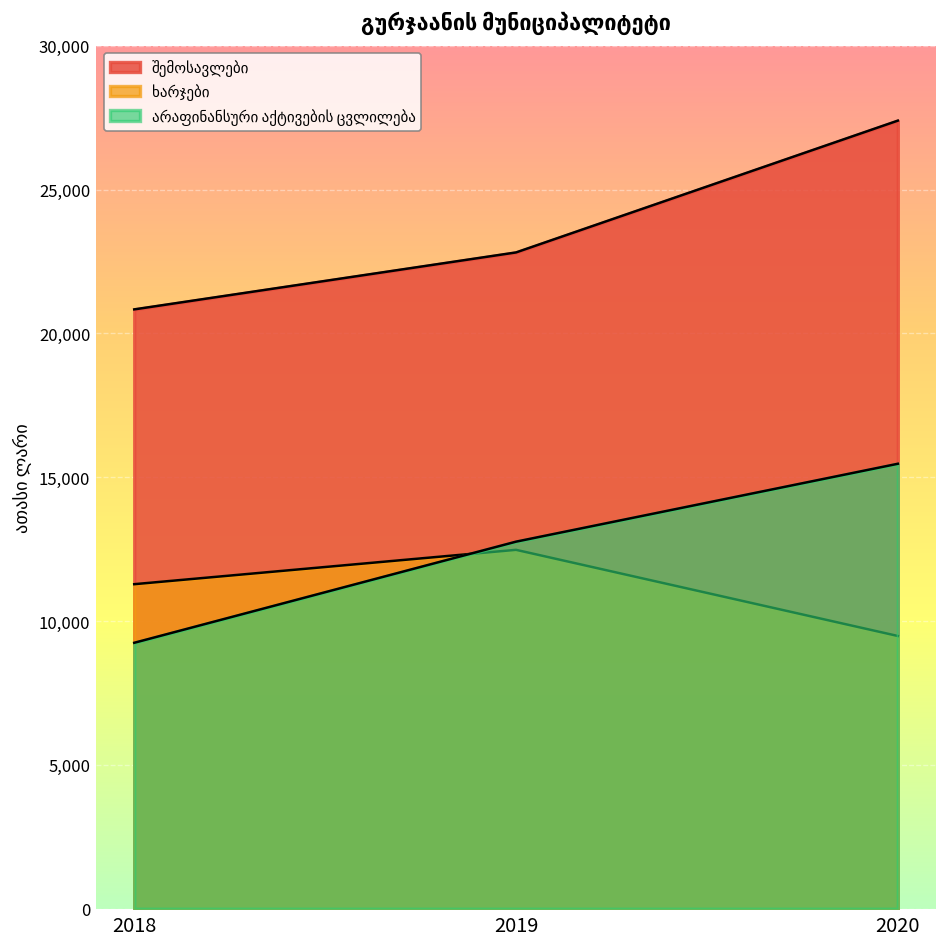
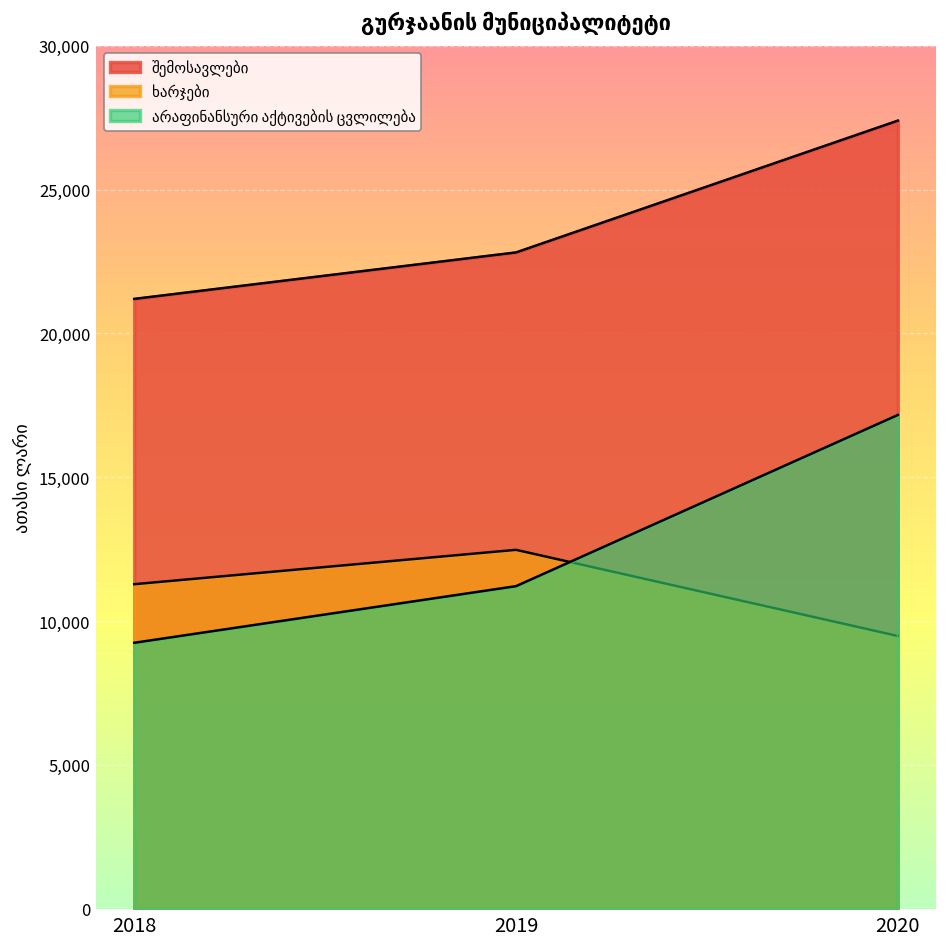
  {
    "შემოსავლები": {
-     "2018": "20,800",
+     "2018": "21,200",
      "2019": "22,800",
      "2020": "27,400"
    },
    "ხარჯები": {
      "2018": "11,300",
      "2019": "12,500",
      "2020": "9,500"
    },
    "არაფინანსური აქტივების ცვლილება": {
      "2018": "9,200",
-     "2019": "12,800",
-     "2020": "15,500"
+     "2019": "11,200",
+     "2020": "17,200"
    }
  }
